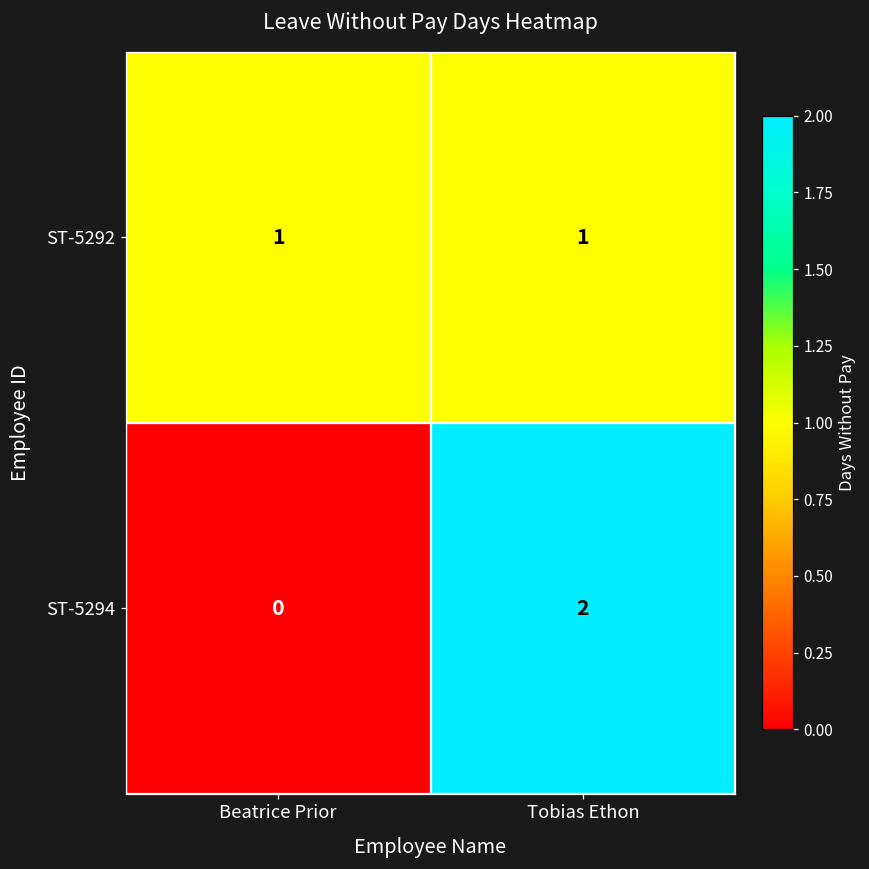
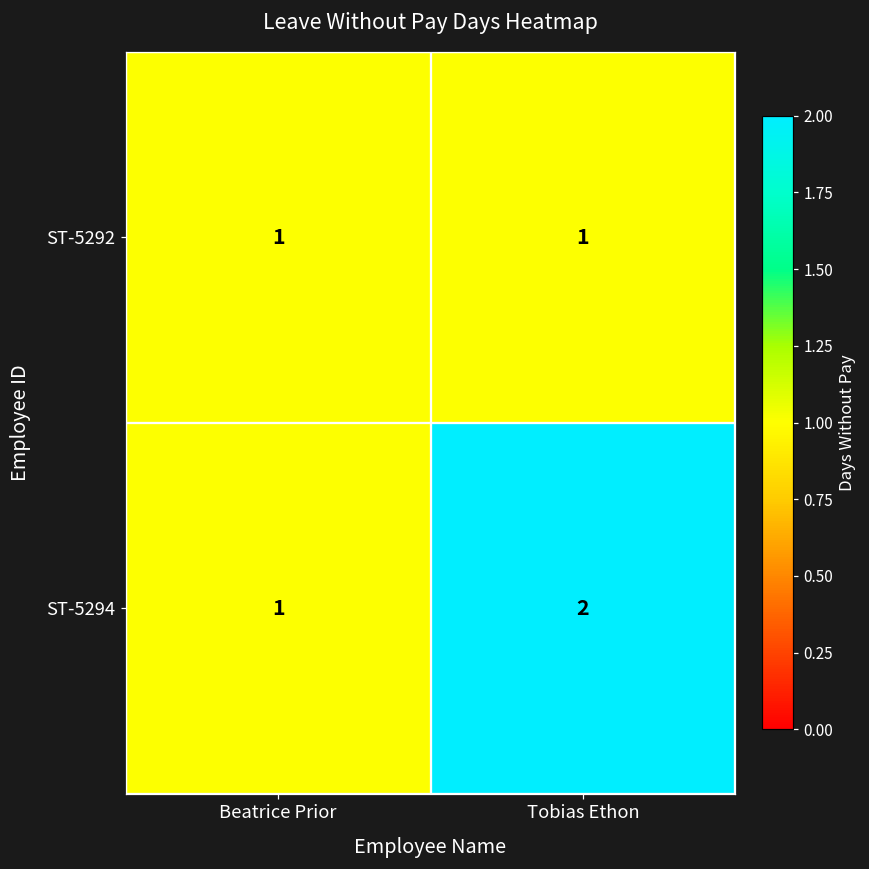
  {
    "ST-5292": {
      "Beatrice Prior": 1,
      "Tobias Ethon": 1
    },
    "ST-5294": {
-     "Beatrice Prior": 0,
+     "Beatrice Prior": 1,
      "Tobias Ethon": 2
    }
  }
